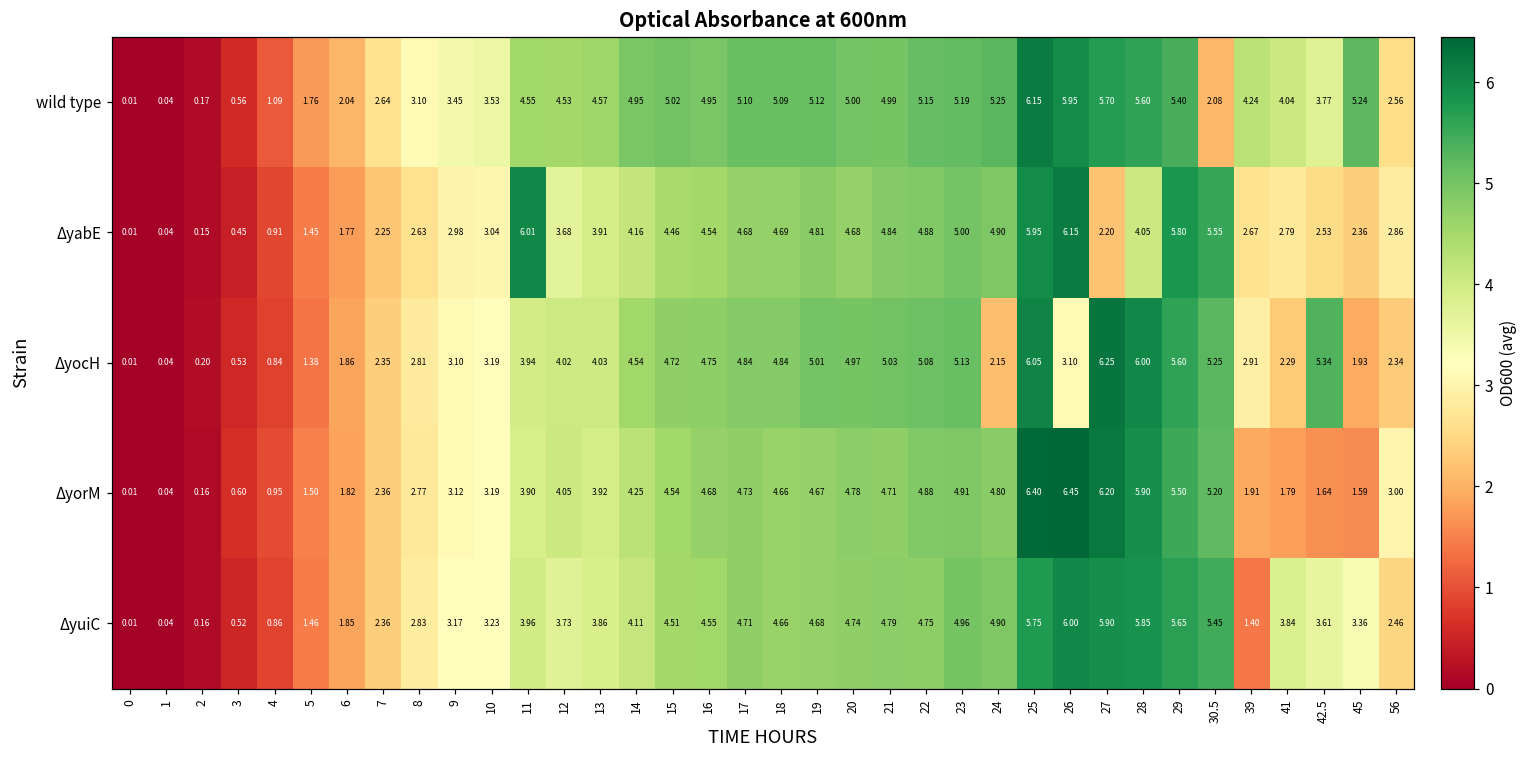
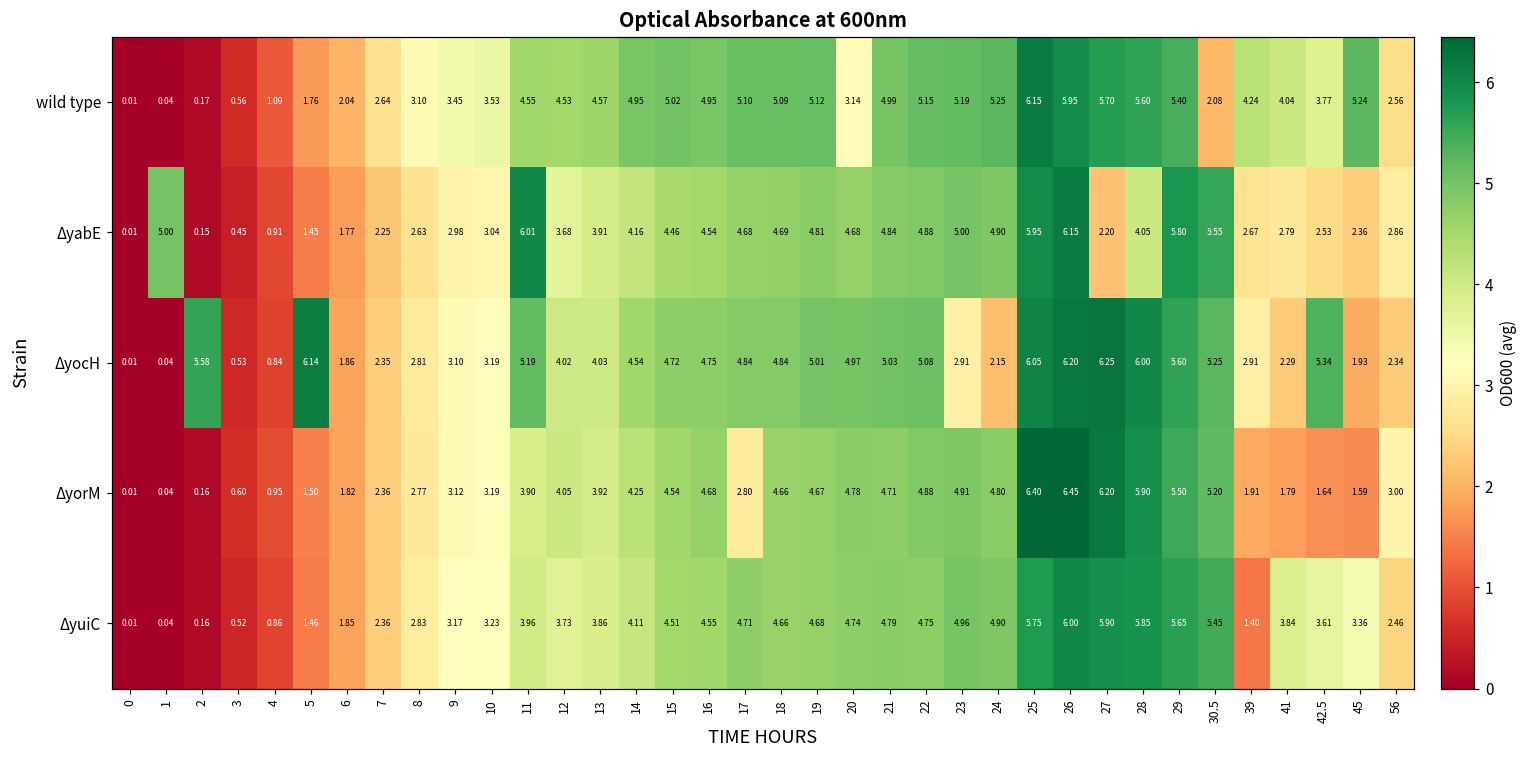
  {
    "wild type": {
      "0": 0.01,
      "1": 0.04,
      "2": 0.17,
      "3": 0.56,
      "4": 1.09,
      "5": 1.76,
      "6": 2.04,
      "7": 2.64,
      "8": 3.10,
      "9": 3.45,
      "10": 3.53,
      "11": 4.55,
      "12": 4.53,
      "13": 4.57,
      "14": 4.95,
      "15": 5.02,
      "16": 4.95,
      "17": 5.10,
      "18": 5.09,
      "19": 5.12,
-     "20": 5.00,
+     "20": 3.14,
      "21": 4.99,
      "22": 5.15,
      "23": 5.19,
      "24": 5.25,
      "25": 6.15,
      "26": 5.95,
      "27": 5.70,
      "28": 5.60,
      "29": 5.40,
      "30.5": 2.08,
      "39": 4.24,
      "41": 4.04,
      "42.5": 3.77,
      "45": 5.24,
      "56": 2.56
    },
    "ΔyabE": {
      "0": 0.01,
-     "1": 0.04,
+     "1": 5.00,
      "2": 0.15,
      "3": 0.45,
      "4": 0.91,
      "5": 1.45,
      "6": 1.77,
      "7": 2.25,
      "8": 2.63,
      "9": 2.98,
      "10": 3.04,
      "11": 6.01,
      "12": 3.68,
      "13": 3.91,
      "14": 4.16,
      "15": 4.46,
      "16": 4.54,
      "17": 4.68,
      "18": 4.69,
      "19": 4.81,
      "20": 4.68,
      "21": 4.84,
      "22": 4.88,
      "23": 5.00,
      "24": 4.90,
      "25": 5.95,
      "26": 6.15,
      "27": 2.20,
      "28": 4.05,
      "29": 5.80,
      "30.5": 5.55,
      "39": 2.67,
      "41": 2.79,
      "42.5": 2.53,
      "45": 2.36,
      "56": 2.86
    },
    "ΔyocH": {
      "0": 0.01,
      "1": 0.04,
-     "2": 0.20,
+     "2": 5.58,
      "3": 0.53,
      "4": 0.84,
-     "5": 1.38,
+     "5": 6.14,
      "6": 1.86,
      "7": 2.35,
      "8": 2.81,
      "9": 3.10,
      "10": 3.19,
-     "11": 3.94,
+     "11": 5.19,
      "12": 4.02,
      "13": 4.03,
      "14": 4.54,
      "15": 4.72,
      "16": 4.75,
      "17": 4.84,
      "18": 4.84,
      "19": 5.01,
      "20": 4.97,
      "21": 5.03,
      "22": 5.08,
-     "23": 5.13,
+     "23": 2.91,
      "24": 2.15,
      "25": 6.05,
-     "26": 3.10,
+     "26": 6.20,
      "27": 6.25,
      "28": 6.00,
      "29": 5.60,
      "30.5": 5.25,
      "39": 2.91,
      "41": 2.29,
      "42.5": 5.34,
      "45": 1.93,
      "56": 2.34
    },
    "ΔyorM": {
      "0": 0.01,
      "1": 0.04,
      "2": 0.16,
      "3": 0.60,
      "4": 0.95,
      "5": 1.50,
      "6": 1.82,
      "7": 2.36,
      "8": 2.77,
      "9": 3.12,
      "10": 3.19,
      "11": 3.90,
      "12": 4.05,
      "13": 3.92,
      "14": 4.25,
      "15": 4.54,
      "16": 4.68,
-     "17": 4.73,
+     "17": 2.80,
      "18": 4.66,
      "19": 4.67,
      "20": 4.78,
      "21": 4.71,
      "22": 4.88,
      "23": 4.91,
      "24": 4.80,
      "25": 6.40,
      "26": 6.45,
      "27": 6.20,
      "28": 5.90,
      "29": 5.50,
      "30.5": 5.20,
      "39": 1.91,
      "41": 1.79,
      "42.5": 1.64,
      "45": 1.59,
      "56": 3.00
    },
    "ΔyuiC": {
      "0": 0.01,
      "1": 0.04,
      "2": 0.16,
      "3": 0.52,
      "4": 0.86,
      "5": 1.46,
      "6": 1.85,
      "7": 2.36,
      "8": 2.83,
      "9": 3.17,
      "10": 3.23,
      "11": 3.96,
      "12": 3.73,
      "13": 3.86,
      "14": 4.11,
      "15": 4.51,
      "16": 4.55,
      "17": 4.71,
      "18": 4.66,
      "19": 4.68,
      "20": 4.74,
      "21": 4.79,
      "22": 4.75,
      "23": 4.96,
      "24": 4.90,
      "25": 5.75,
      "26": 6.00,
      "27": 5.90,
      "28": 5.85,
      "29": 5.65,
      "30.5": 5.45,
      "39": 1.40,
      "41": 3.84,
      "42.5": 3.61,
      "45": 3.36,
      "56": 2.46
    }
  }
